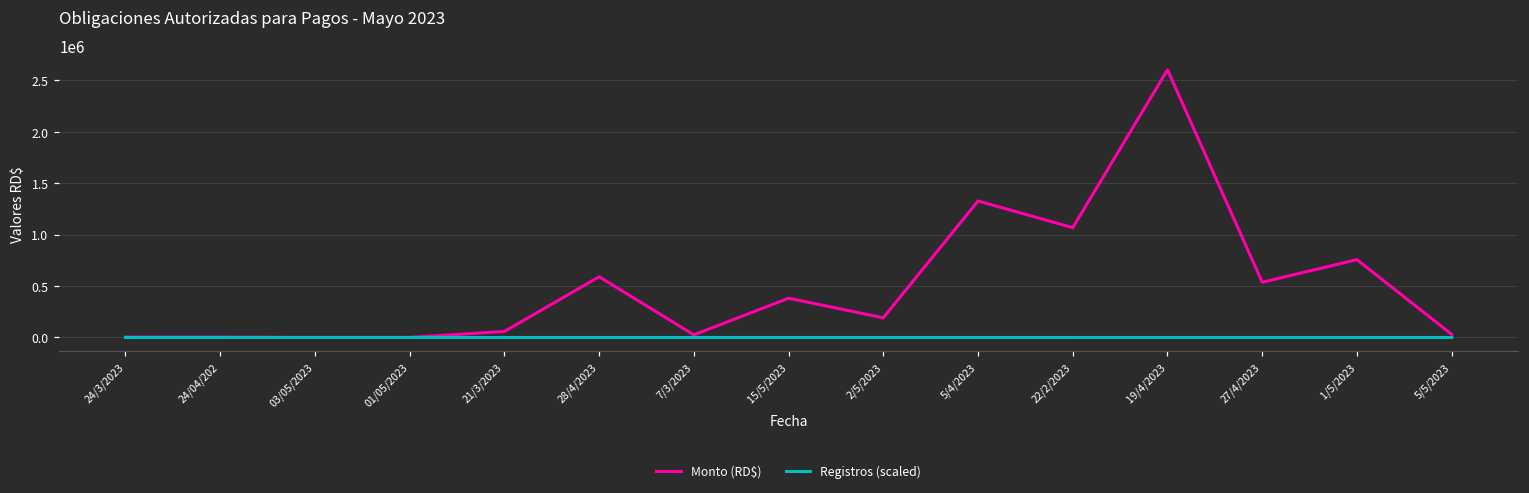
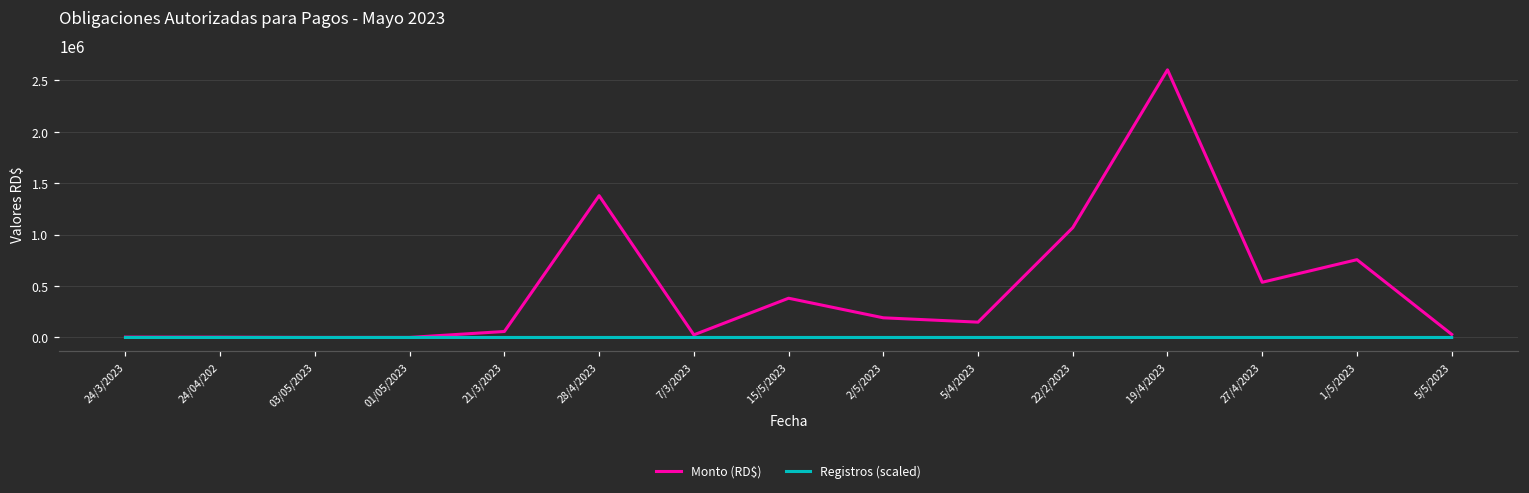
  {
    "Monto (RD$)": {
      "21/3/2023": 100000,
-     "28/4/2023": 600000,
+     "28/4/2023": 1400000,
      "15/5/2023": 400000,
      "2/5/2023": 200000,
-     "5/4/2023": 1300000,
+     "5/4/2023": 100000,
      "22/2/2023": 1100000,
      "19/4/2023": 2600000,
      "27/4/2023": 500000,
      "1/5/2023": 800000,
      "5/5/2023": 0
    },
    "Registros (scaled)": {
      "21/3/2023": 0,
      "28/4/2023": 0,
      "15/5/2023": 0,
      "2/5/2023": 0,
      "5/4/2023": 0,
      "22/2/2023": 0,
      "19/4/2023": 0,
      "27/4/2023": 0,
      "1/5/2023": 0,
      "5/5/2023": 0
    }
  }
